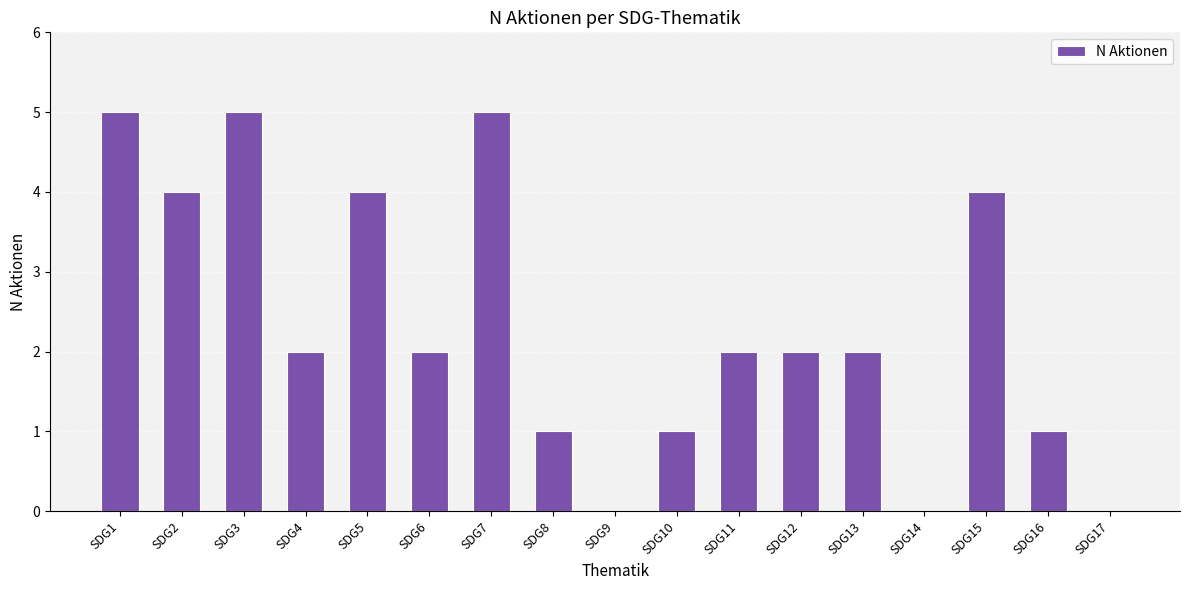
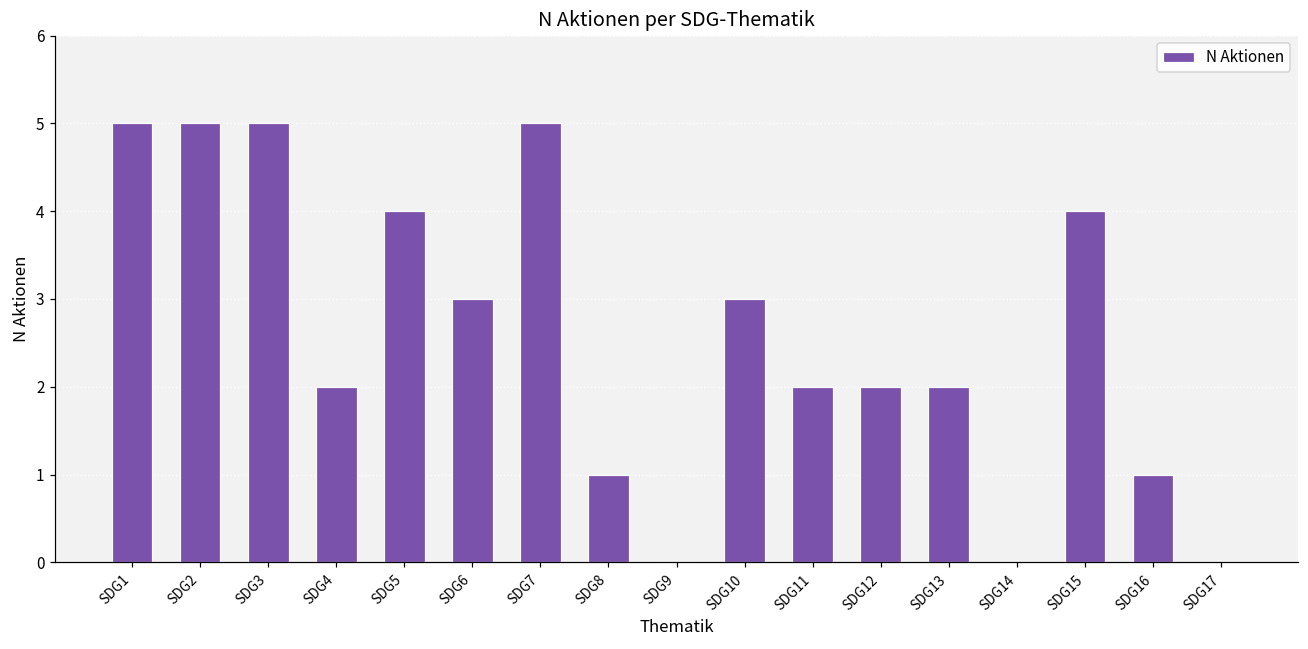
  {
    "SDG1": 5,
-   "SDG2": 4,
+   "SDG2": 5,
    "SDG3": 5,
    "SDG4": 2,
    "SDG5": 4,
-   "SDG6": 2,
+   "SDG6": 3,
    "SDG7": 5,
    "SDG8": 1,
    "SDG9": 0,
-   "SDG10": 1,
+   "SDG10": 3,
    "SDG11": 2,
    "SDG12": 2,
    "SDG13": 2,
    "SDG14": 0,
    "SDG15": 4,
    "SDG16": 1,
    "SDG17": 0
  }
